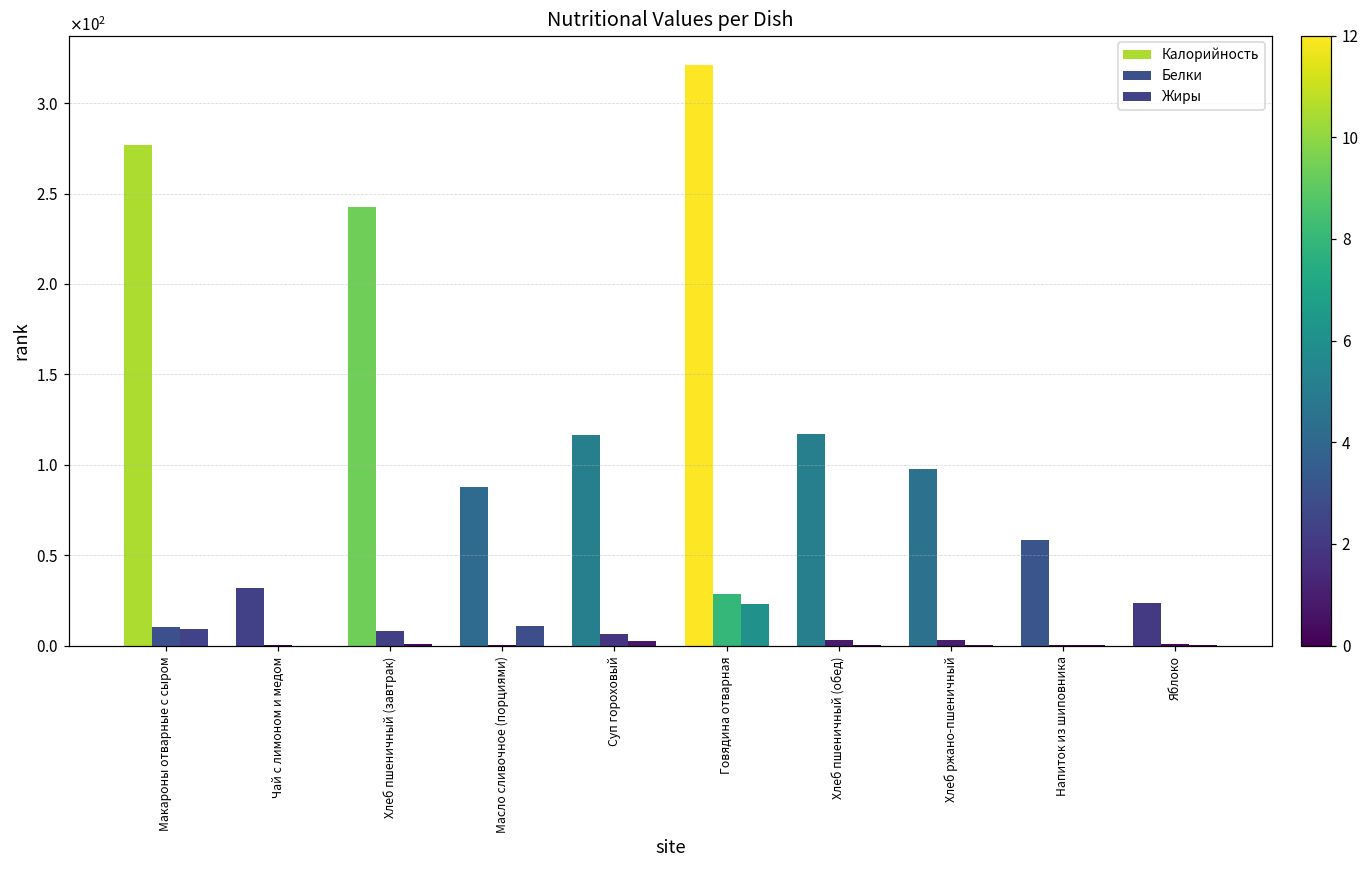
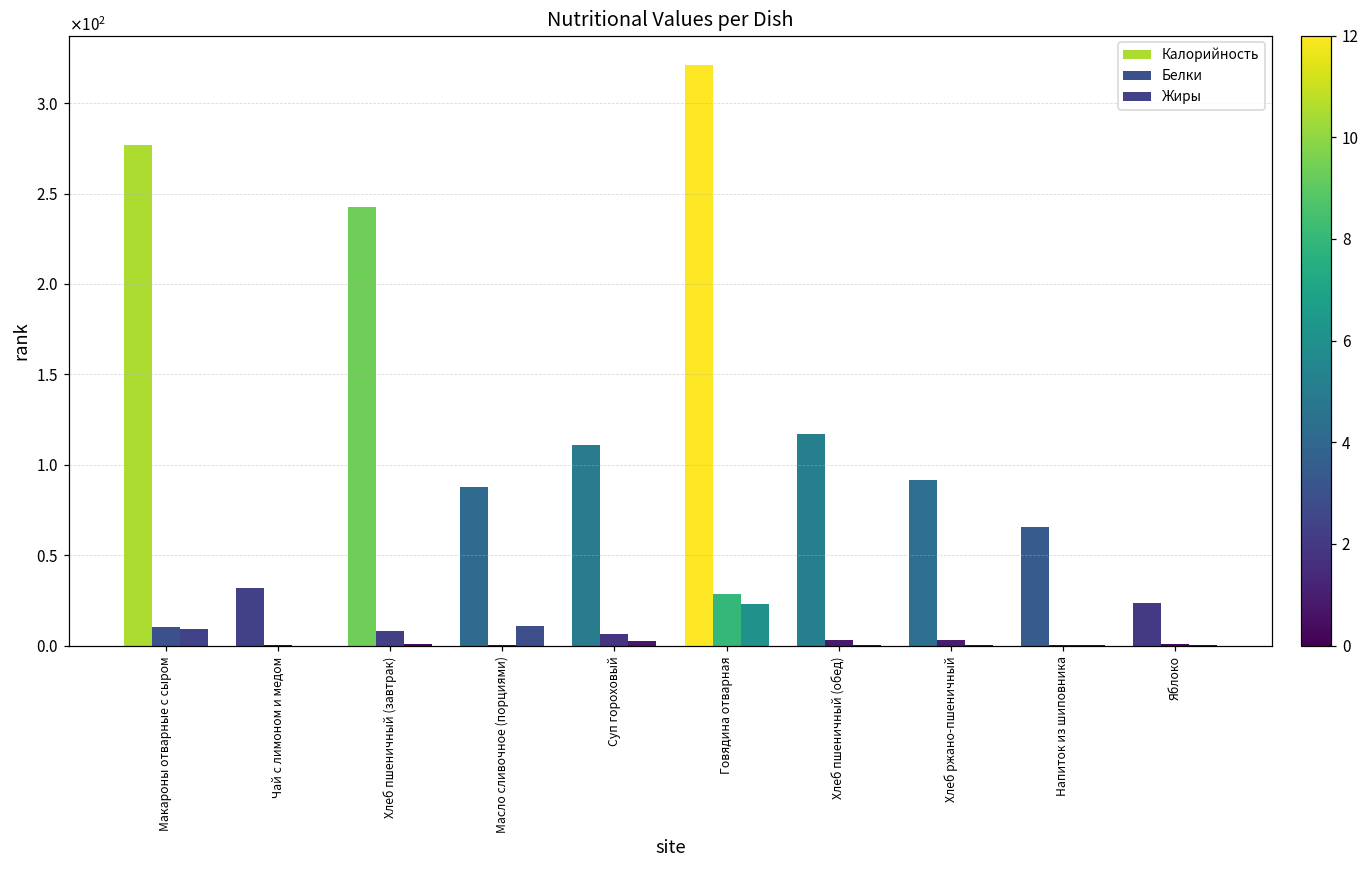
  {
    "Калорийность": {
      "Макароны отварные с сыром": 277,
      "Чай с лимоном и медом": 32,
      "Хлеб пшеничный (завтрак)": 242,
      "Масло сливочное (порциями)": 88,
-     "Суп гороховый": 116,
+     "Суп гороховый": 111,
      "Говядина отварная": 321,
      "Хлеб пшеничный (обед)": 117,
-     "Хлеб ржано-пшеничный": 98,
-     "Напиток из шиповника": 59,
+     "Хлеб ржано-пшеничный": 92,
+     "Напиток из шиповника": 65,
      "Яблоко": 24
    }
  }
